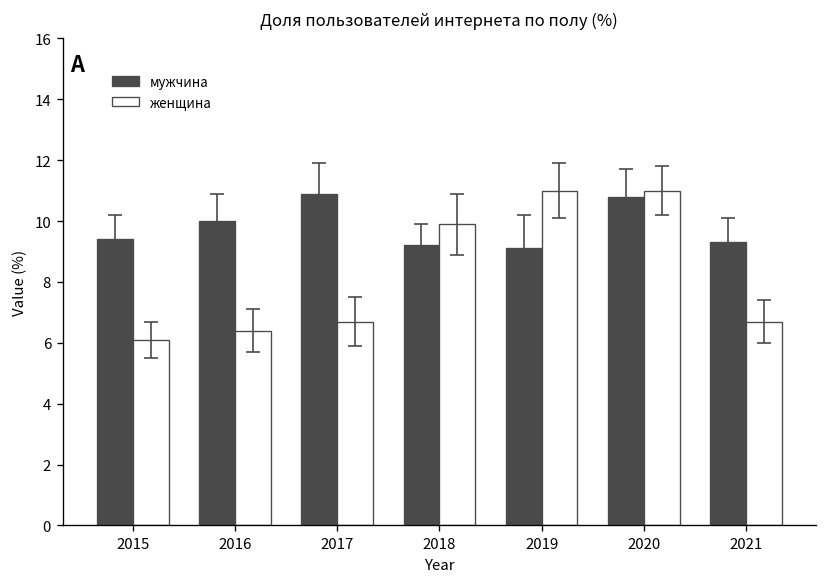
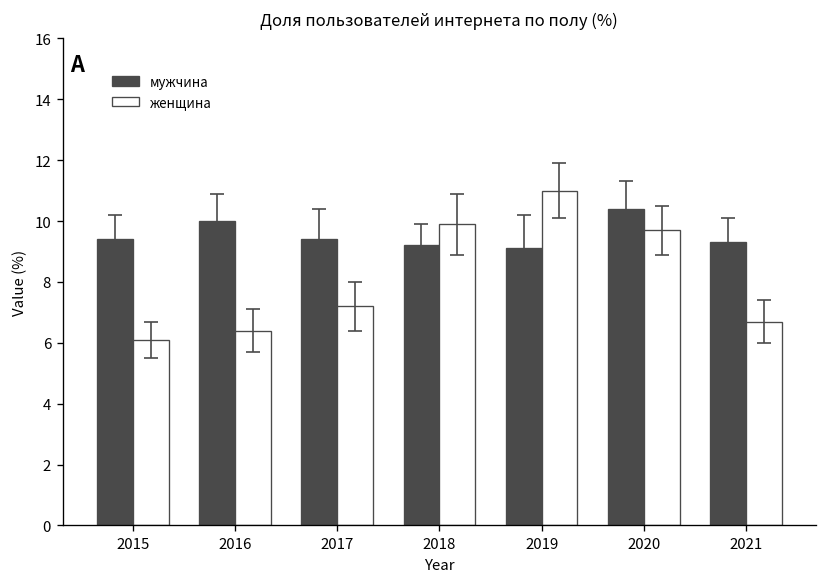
  {
    "мужчина": {
      "2015": 9.4,
      "2016": 10.0,
-     "2017": 10.9,
+     "2017": 9.4,
      "2018": 9.2,
      "2019": 9.1,
-     "2020": 10.8,
+     "2020": 10.4,
      "2021": 9.3
    },
    "женщина": {
      "2015": 6.1,
      "2016": 6.4,
-     "2017": 6.7,
+     "2017": 7.2,
      "2018": 9.9,
      "2019": 11.0,
-     "2020": 11.0,
+     "2020": 9.7,
      "2021": 6.7
    }
  }
